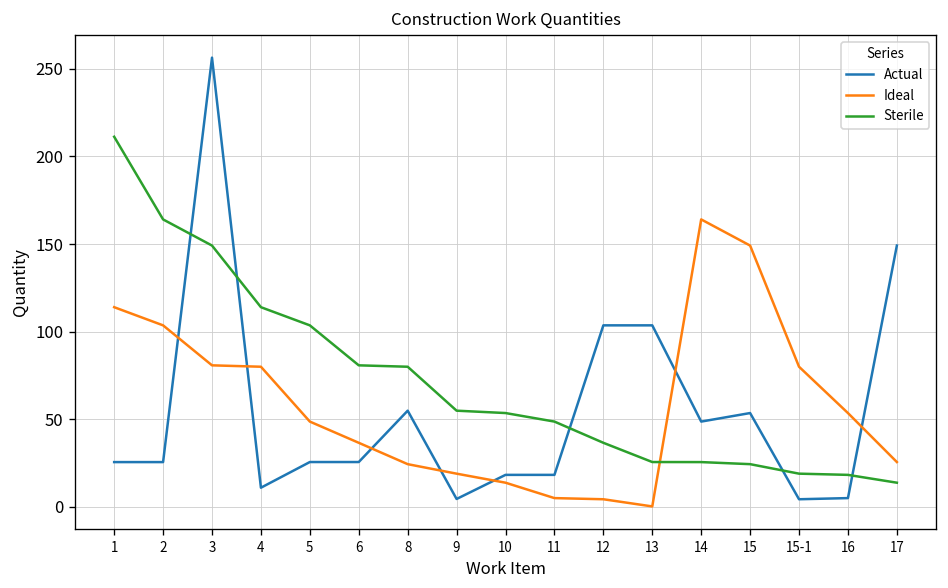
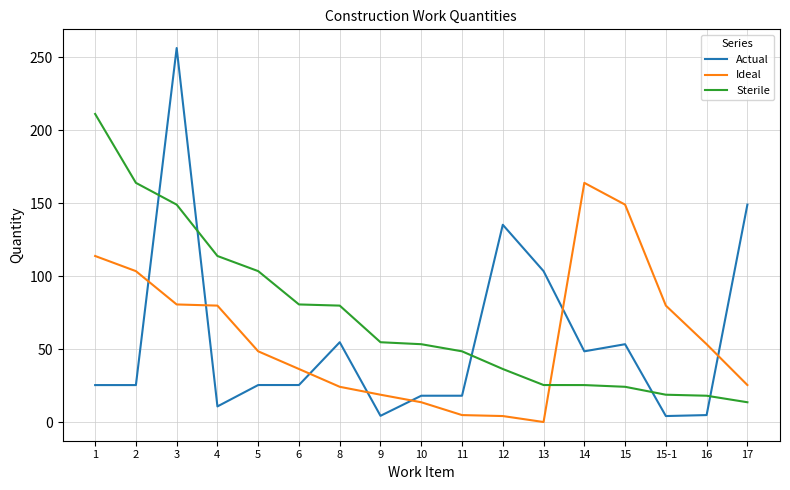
  {
    "Actual": {
      "1": 26,
      "2": 26,
      "3": 256,
      "4": 11,
      "5": 26,
      "6": 26,
      "8": 55,
      "9": 5,
      "10": 18,
      "11": 18,
-     "12": 104,
+     "12": 135,
      "13": 104,
      "14": 49,
      "15": 54,
      "15-1": 4,
      "16": 5,
      "17": 149
    },
    "Ideal": {
      "1": 114,
      "2": 104,
      "3": 81,
      "4": 80,
      "5": 49,
      "6": 37,
      "8": 24,
      "9": 19,
      "10": 14,
      "11": 5,
      "12": 4,
      "13": 0,
      "14": 164,
      "15": 149,
      "15-1": 80,
      "16": 54,
      "17": 26
    },
    "Sterile": {
      "1": 211,
      "2": 164,
      "3": 149,
      "4": 114,
      "5": 104,
      "6": 81,
      "8": 80,
      "9": 55,
      "10": 54,
      "11": 49,
      "12": 37,
      "13": 26,
      "14": 26,
      "15": 24,
      "15-1": 19,
      "16": 18,
      "17": 14
    }
  }
